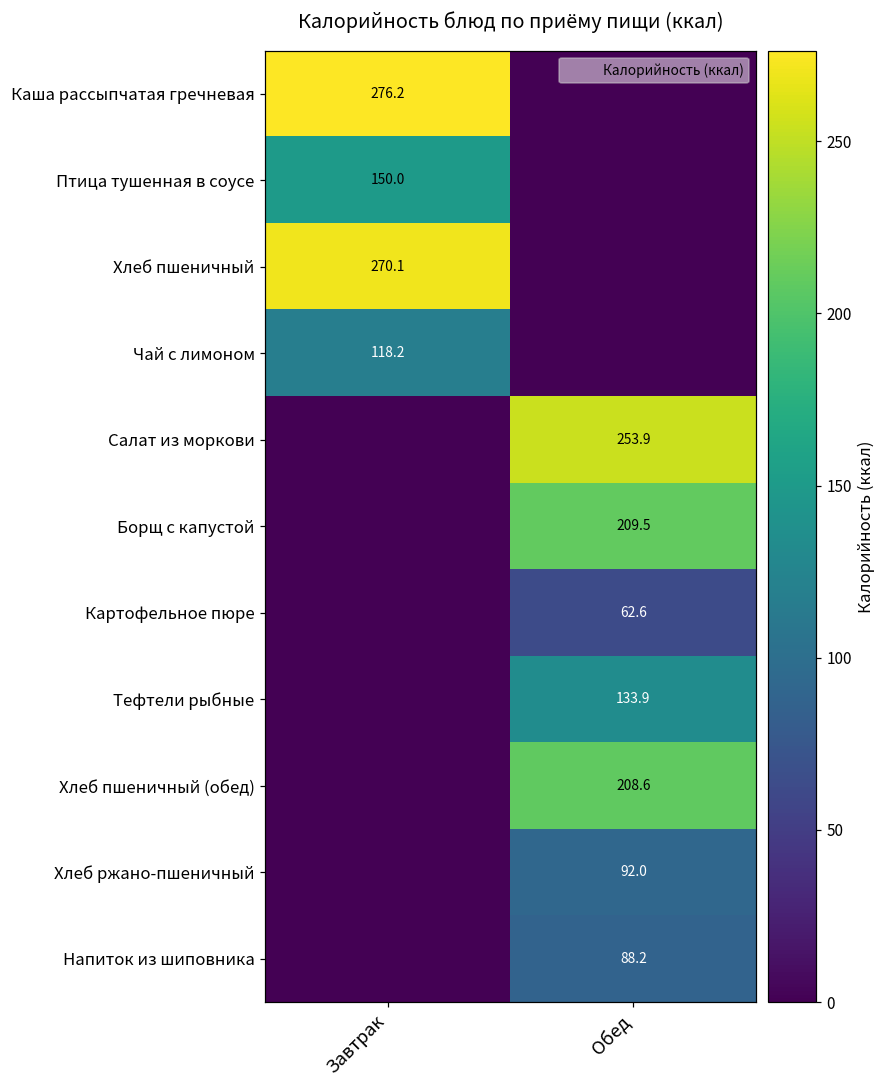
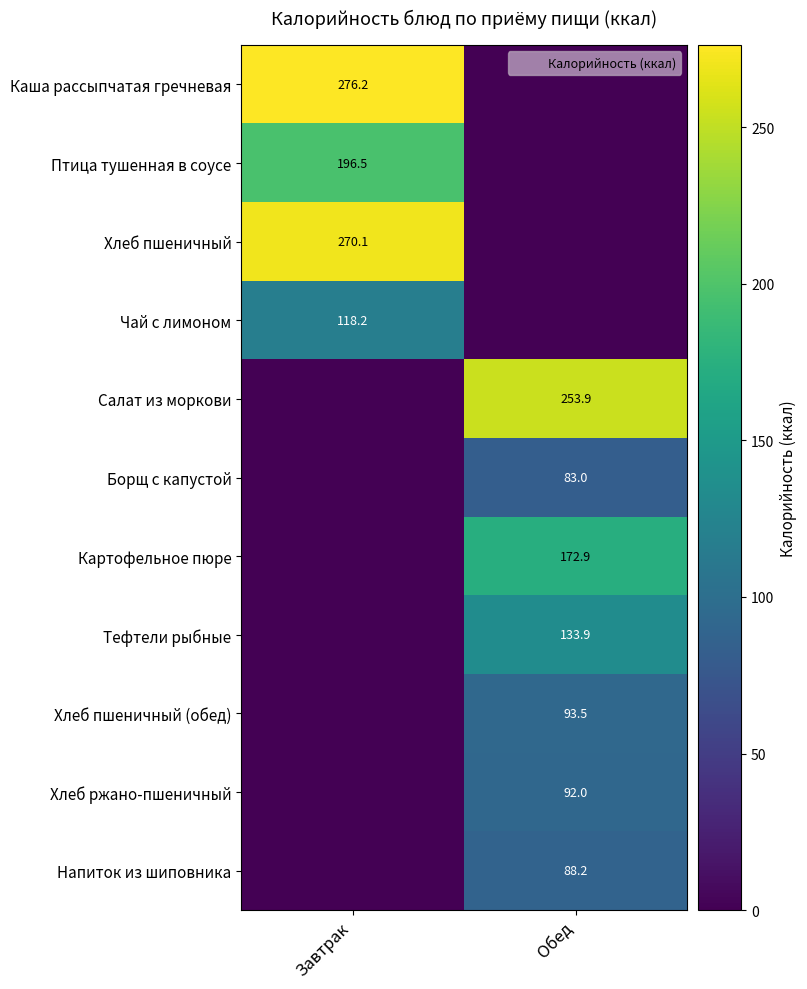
  {
    "Каша рассыпчатая гречневая": {
      "Завтрак": 276.2
    },
    "Птица тушенная в соусе": {
-     "Завтрак": 150.0
+     "Завтрак": 196.5
    },
    "Хлеб пшеничный": {
      "Завтрак": 270.1
    },
    "Чай с лимоном": {
      "Завтрак": 118.2
    },
    "Салат из моркови": {
      "Обед": 253.9
    },
    "Борщ с капустой": {
-     "Обед": 209.5
+     "Обед": 83.0
    },
    "Картофельное пюре": {
-     "Обед": 62.6
+     "Обед": 172.9
    },
    "Тефтели рыбные": {
      "Обед": 133.9
    },
    "Хлеб пшеничный (обед)": {
-     "Обед": 208.6
+     "Обед": 93.5
    },
    "Хлеб ржано-пшеничный": {
      "Обед": 92.0
    },
    "Напиток из шиповника": {
      "Обед": 88.2
    }
  }
